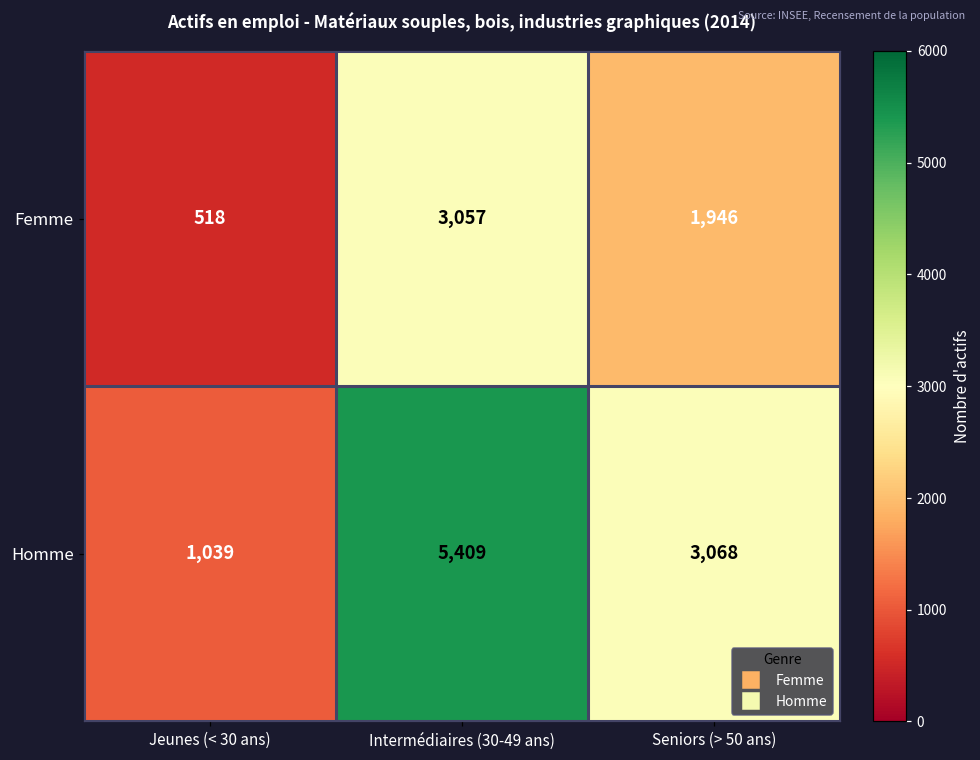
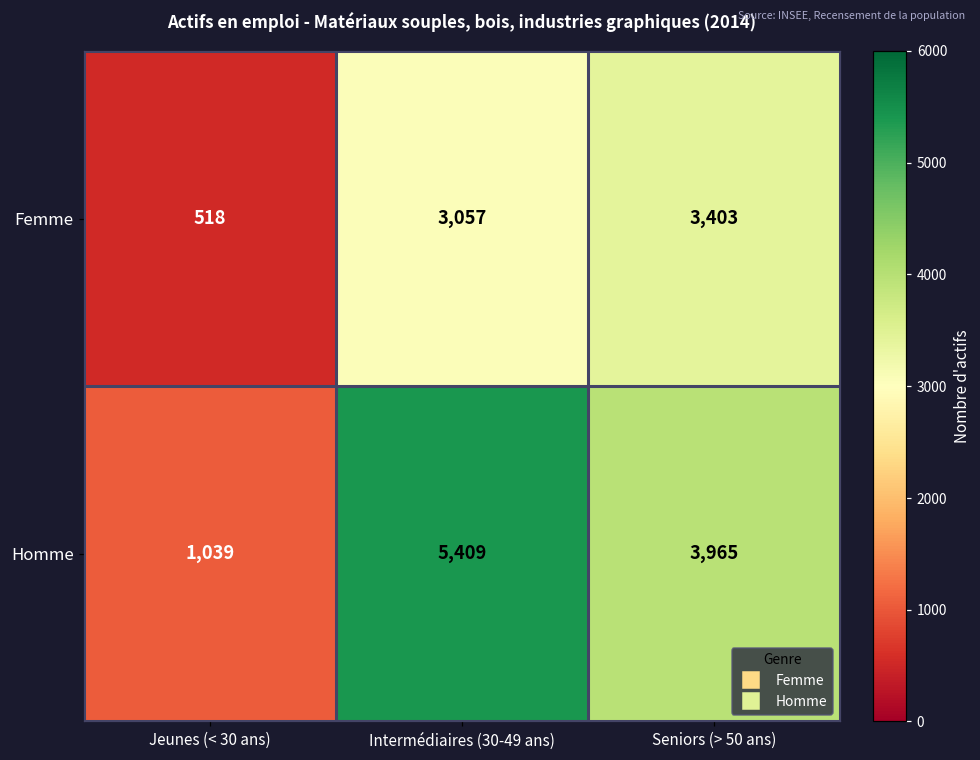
  {
    "Femme": {
      "Jeunes (< 30 ans)": "518",
      "Intermédiaires (30-49 ans)": "3,057",
-     "Seniors (> 50 ans)": "1,946"
+     "Seniors (> 50 ans)": "3,403"
    },
    "Homme": {
      "Jeunes (< 30 ans)": "1,039",
      "Intermédiaires (30-49 ans)": "5,409",
-     "Seniors (> 50 ans)": "3,068"
+     "Seniors (> 50 ans)": "3,965"
    }
  }
